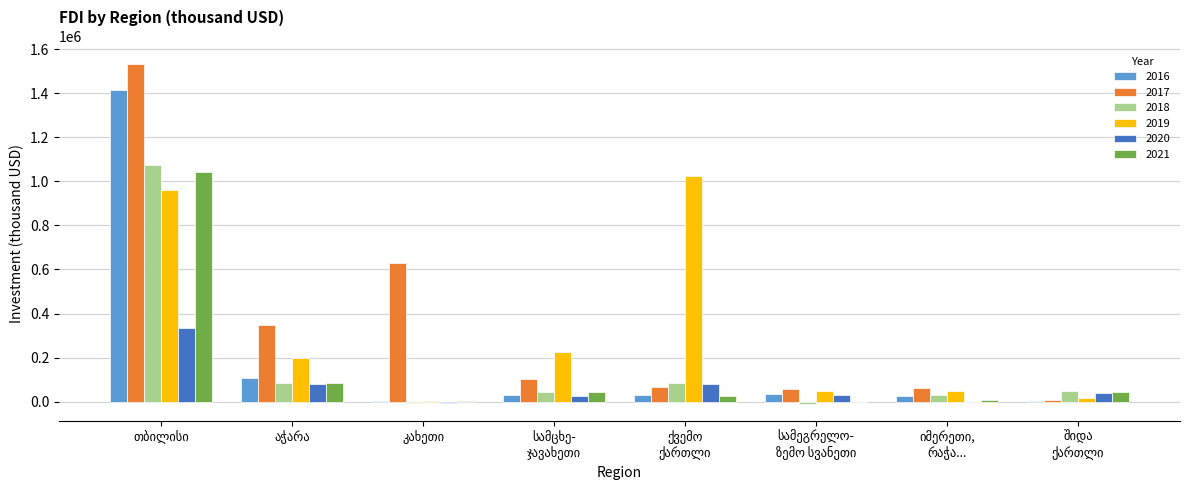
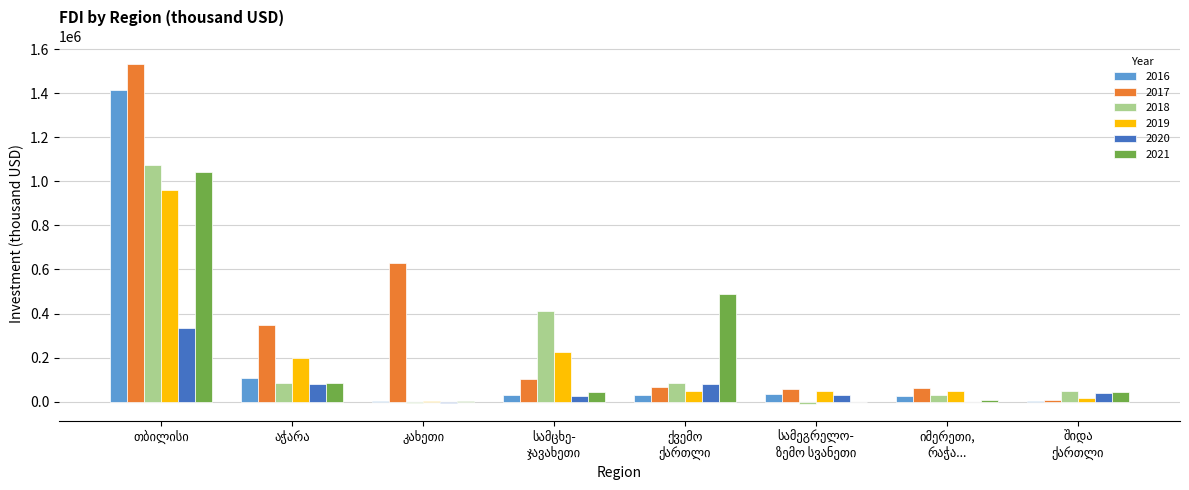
  {
    "2017": {
      "თბილისი": 1530000,
      "აჭარა": 350000,
      "კახეთი": 630000,
      "სამცხე- ჯავახეთი": 100000,
      "ქვემო ქართლი": 60000,
      "სამეგრელო- ზემო სვანეთი": 60000,
      "იმერეთი, რაჭა...": 60000
    },
    "2018": {
      "თბილისი": 1070000,
      "აჭარა": 90000,
-     "სამცხე- ჯავახეთი": 50000,
+     "სამცხე- ჯავახეთი": 410000,
      "ქვემო ქართლი": 90000,
      "იმერეთი, რაჭა...": 30000,
      "შიდა ქართლი": 50000
    },
    "2019": {
      "თბილისი": 960000,
      "აჭარა": 200000,
      "სამცხე- ჯავახეთი": 220000,
-     "ქვემო ქართლი": 1020000,
+     "ქვემო ქართლი": 50000,
      "სამეგრელო- ზემო სვანეთი": 50000,
      "იმერეთი, რაჭა...": 50000,
      "შიდა ქართლი": 10000
    },
    "2021": {
      "თბილისი": 1040000,
      "აჭარა": 80000,
      "სამცხე- ჯავახეთი": 40000,
-     "ქვემო ქართლი": 30000,
+     "ქვემო ქართლი": 490000,
      "შიდა ქართლი": 50000
    }
  }
